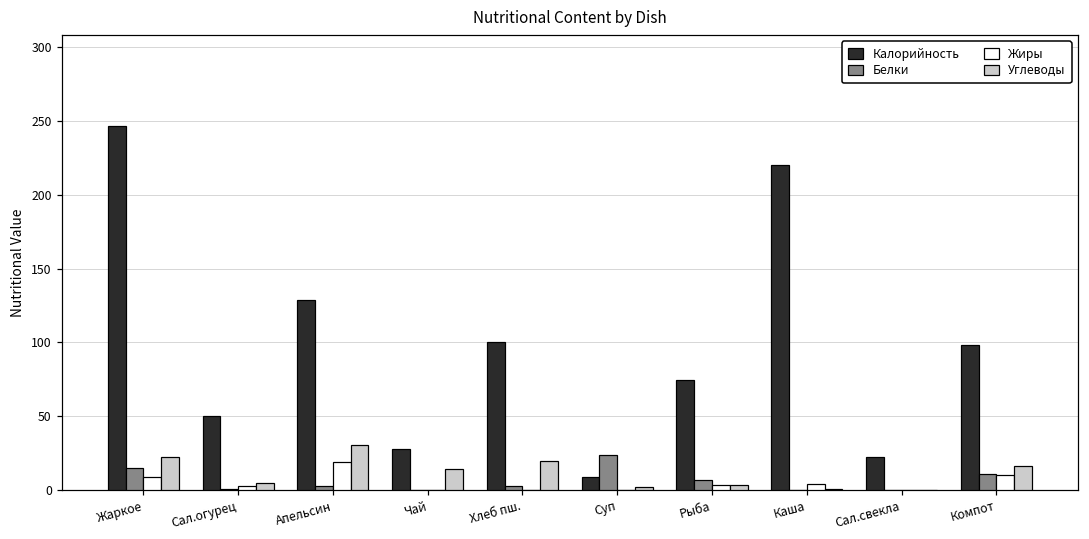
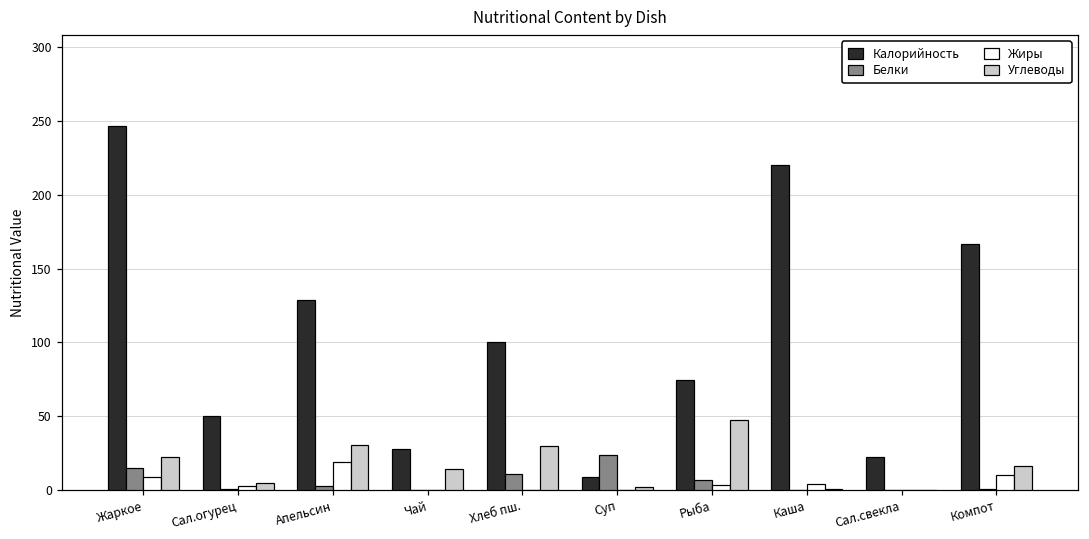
  {
    "Калорийность": {
      "Жаркое": 246,
      "Сал.огурец": 50,
      "Апельсин": 129,
      "Чай": 28,
      "Хлеб пш.": 100,
      "Суп": 9,
      "Рыба": 75,
      "Каша": 220,
      "Сал.свекла": 22,
-     "Компот": 98
+     "Компот": 167
    },
    "Белки": {
      "Жаркое": 15,
      "Апельсин": 3,
-     "Хлеб пш.": 3,
+     "Хлеб пш.": 11,
      "Суп": 24,
      "Рыба": 7,
-     "Компот": 11
+     "Компот": 0
    },
    "Жиры": {
      "Жаркое": 9,
      "Сал.огурец": 3,
      "Апельсин": 19,
      "Чай": 0,
      "Рыба": 4,
      "Каша": 4,
      "Сал.свекла": 0,
      "Компот": 10
    },
    "Углеводы": {
      "Жаркое": 22,
      "Сал.огурец": 5,
      "Апельсин": 31,
      "Чай": 14,
-     "Хлеб пш.": 20,
+     "Хлеб пш.": 30,
      "Суп": 2,
-     "Рыба": 3,
+     "Рыба": 47,
      "Компот": 16
    }
  }
